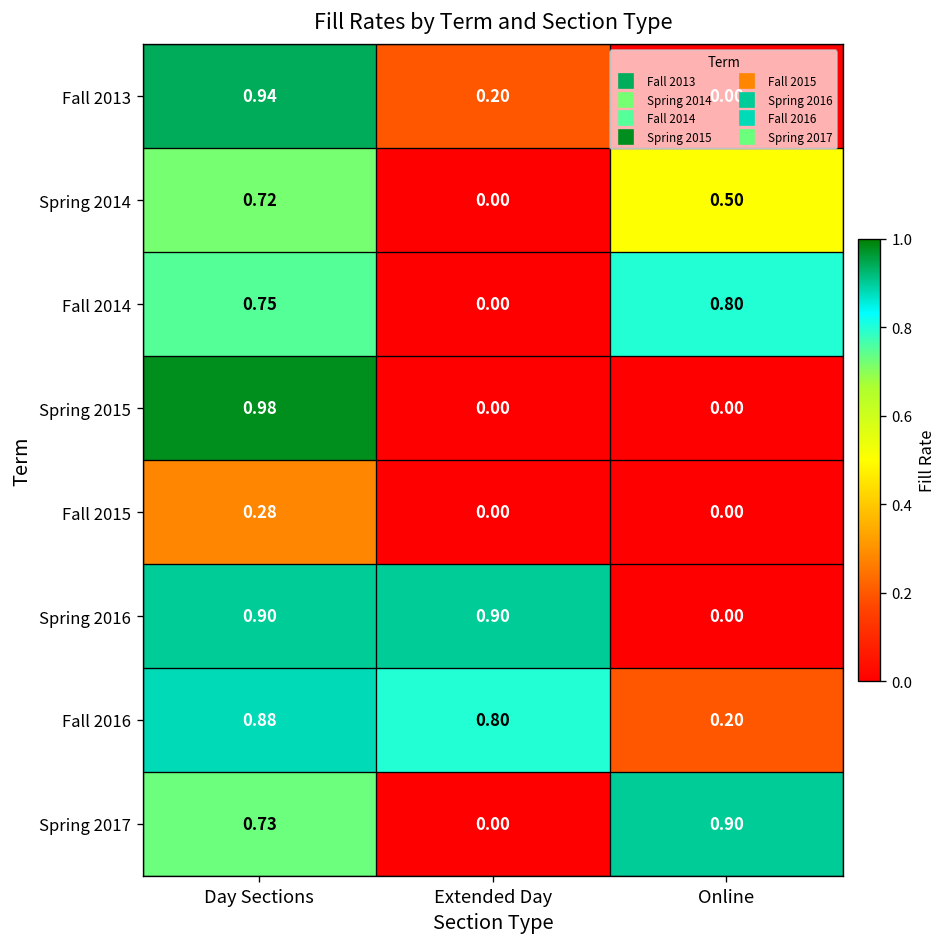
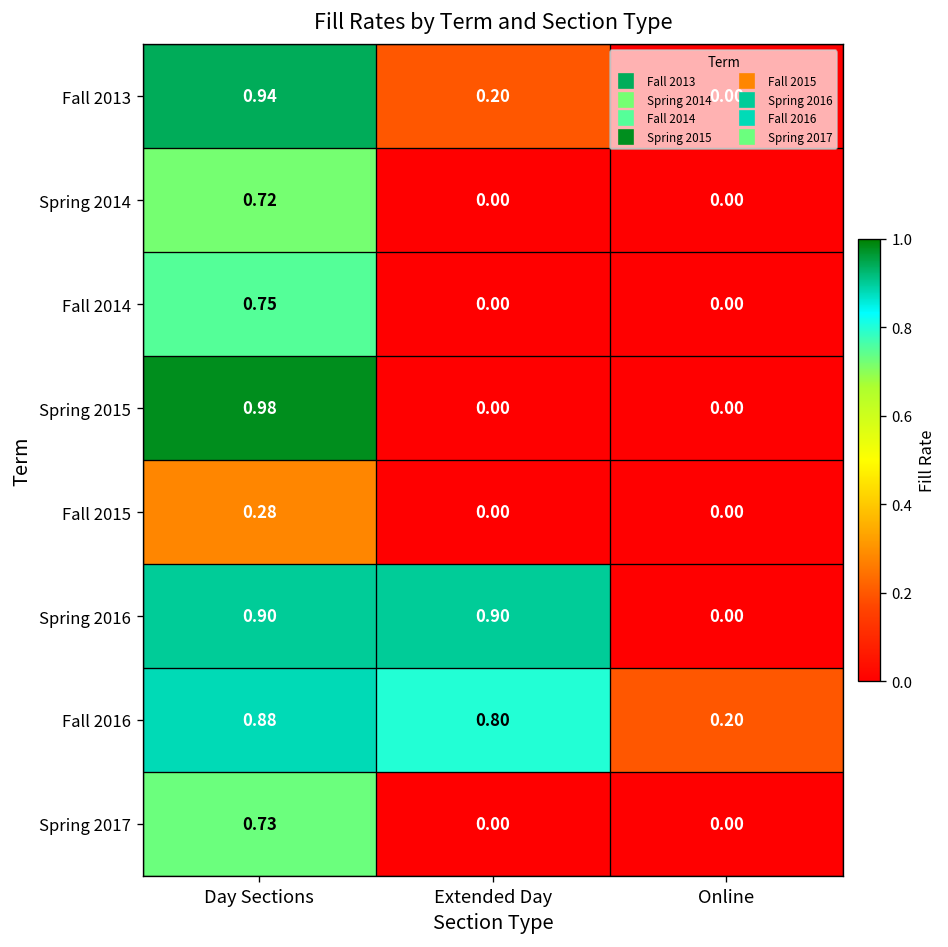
  {
    "Fall 2013": {
      "Day Sections": 0.94,
      "Extended Day": 0.20
    },
    "Spring 2014": {
      "Day Sections": 0.72,
      "Extended Day": 0.00,
-     "Online": 0.50
+     "Online": 0.00
    },
    "Fall 2014": {
      "Day Sections": 0.75,
      "Extended Day": 0.00,
-     "Online": 0.80
+     "Online": 0.00
    },
    "Spring 2015": {
      "Day Sections": 0.98,
      "Extended Day": 0.00,
      "Online": 0.00
    },
    "Fall 2015": {
      "Day Sections": 0.28,
      "Extended Day": 0.00,
      "Online": 0.00
    },
    "Spring 2016": {
      "Day Sections": 0.90,
      "Extended Day": 0.90,
      "Online": 0.00
    },
    "Fall 2016": {
      "Day Sections": 0.88,
      "Extended Day": 0.80,
      "Online": 0.20
    },
    "Spring 2017": {
      "Day Sections": 0.73,
      "Extended Day": 0.00,
-     "Online": 0.90
+     "Online": 0.00
    }
  }
